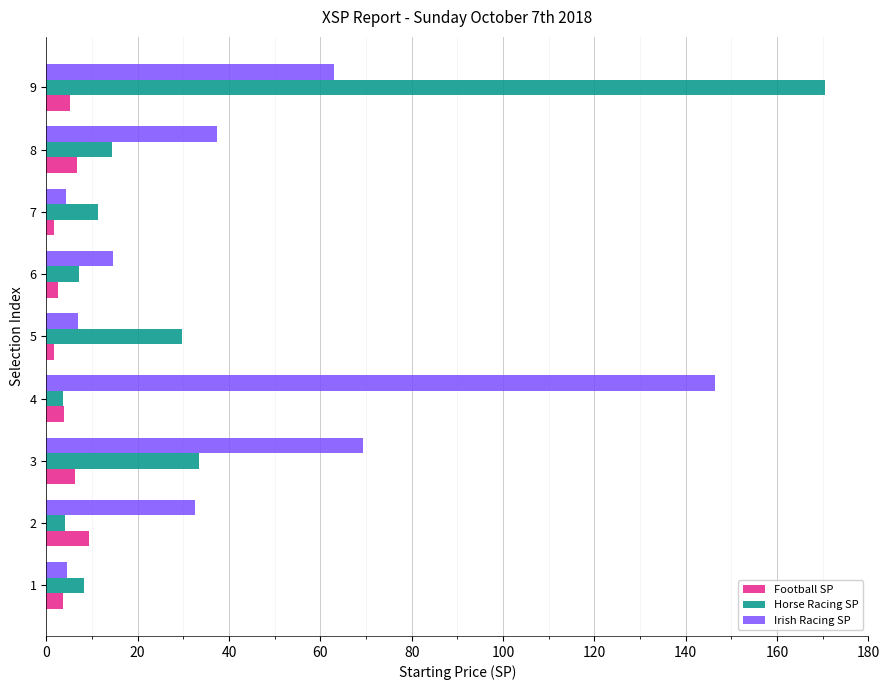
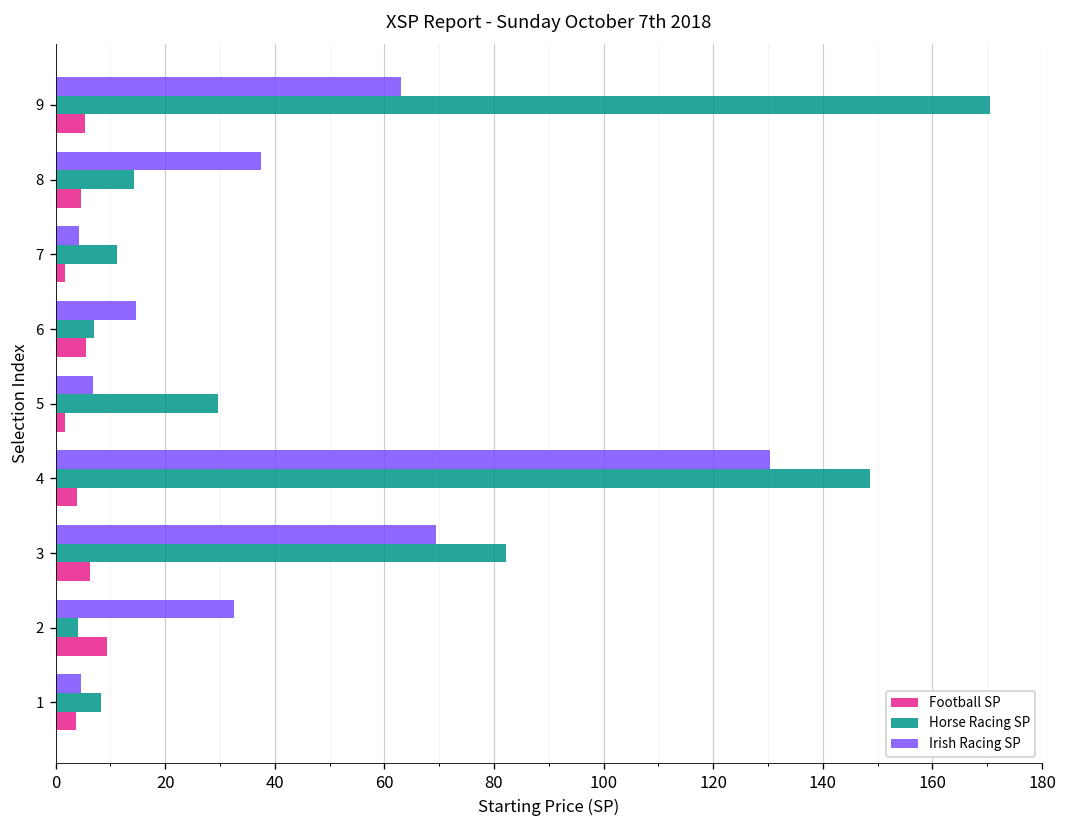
  {
    "Football SP": {
      "9": 5,
-     "8": 7,
+     "8": 5,
      "7": 2,
-     "6": 3,
+     "6": 6,
      "5": 2,
      "4": 4,
      "3": 6,
      "2": 9,
      "1": 4
    },
    "Horse Racing SP": {
      "9": 170,
      "8": 14,
      "7": 11,
      "6": 7,
      "5": 30,
-     "4": 4,
-     "3": 33,
+     "4": 149,
+     "3": 82,
      "2": 4,
      "1": 8
    },
    "Irish Racing SP": {
      "9": 63,
      "8": 37,
      "7": 4,
      "6": 15,
      "5": 7,
-     "4": 146,
+     "4": 130,
      "3": 69,
      "2": 33,
      "1": 5
    }
  }
